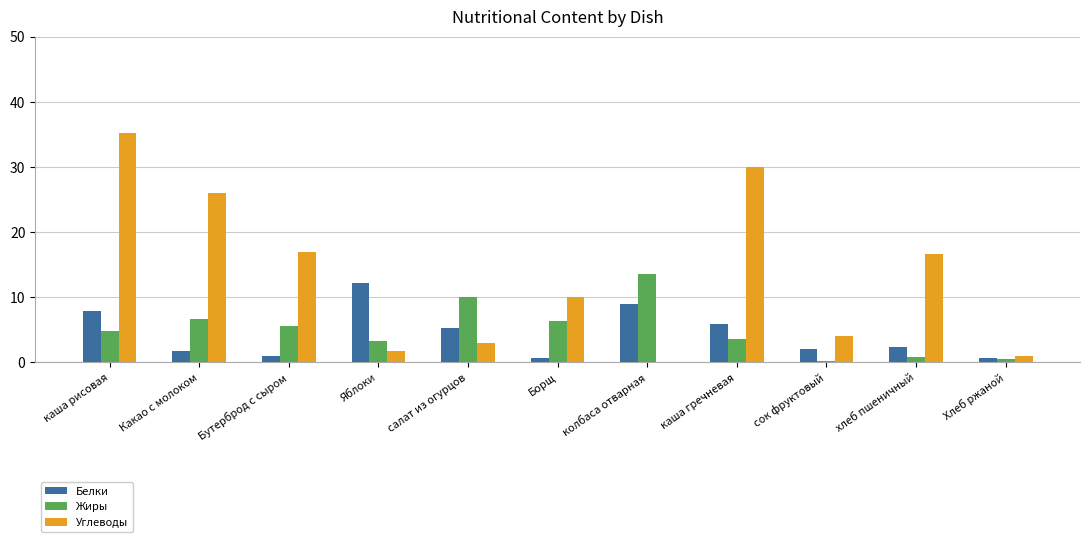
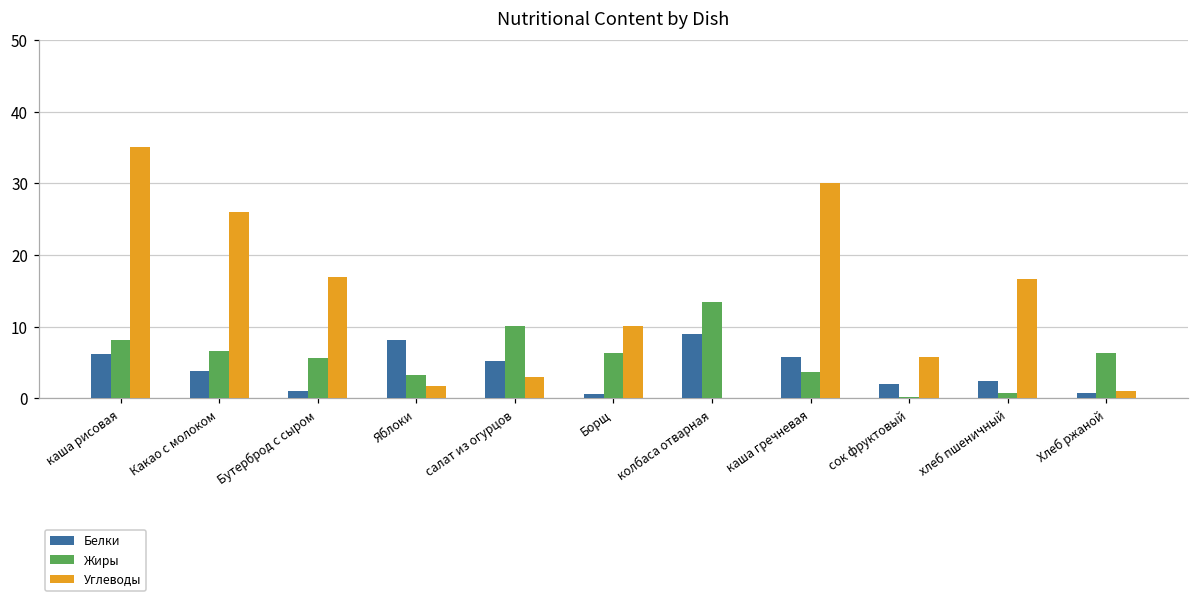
  {
    "Белки": {
-     "каша рисовая": 8,
-     "Какао с молоком": 2,
+     "каша рисовая": 6,
+     "Какао с молоком": 4,
      "Бутерброд с сыром": 1,
-     "Яблоки": 12,
+     "Яблоки": 8,
      "салат из огурцов": 5,
      "Борщ": 1,
      "колбаса отварная": 9,
      "каша гречневая": 6,
      "сок фруктовый": 2,
      "хлеб пшеничный": 2,
      "Хлеб ржаной": 1
    },
    "Жиры": {
-     "каша рисовая": 5,
+     "каша рисовая": 8,
      "Какао с молоком": 7,
      "Бутерброд с сыром": 6,
      "Яблоки": 3,
      "салат из огурцов": 10,
      "Борщ": 6,
      "колбаса отварная": 14,
      "каша гречневая": 4,
      "хлеб пшеничный": 1,
-     "Хлеб ржаной": 0
+     "Хлеб ржаной": 6
    },
    "Углеводы": {
      "каша рисовая": 35,
      "Какао с молоком": 26,
      "Бутерброд с сыром": 17,
      "Яблоки": 2,
      "салат из огурцов": 3,
      "Борщ": 10,
      "колбаса отварная": 0,
      "каша гречневая": 30,
-     "сок фруктовый": 4,
+     "сок фруктовый": 6,
      "хлеб пшеничный": 17,
      "Хлеб ржаной": 1
    }
  }
